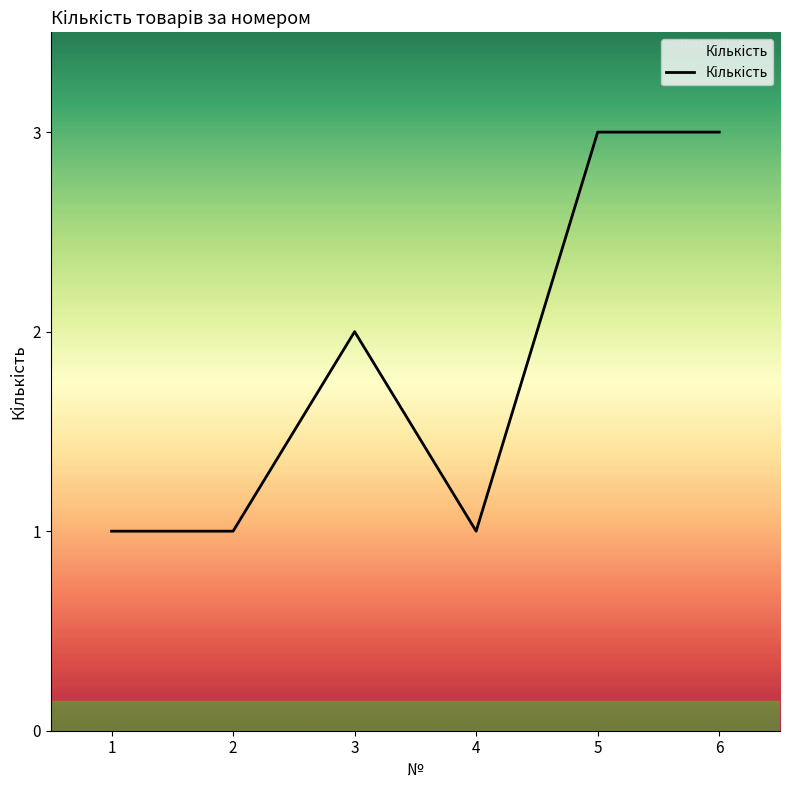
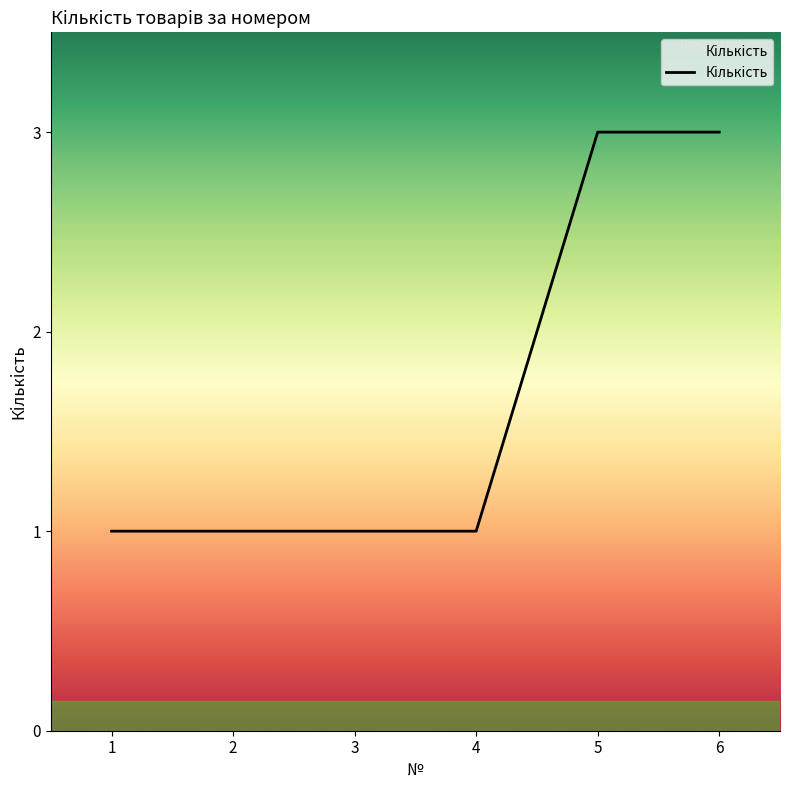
  {
    "1": 1,
    "2": 1,
-   "3": 2,
+   "3": 1,
    "4": 1,
    "5": 3,
    "6": 3
  }
